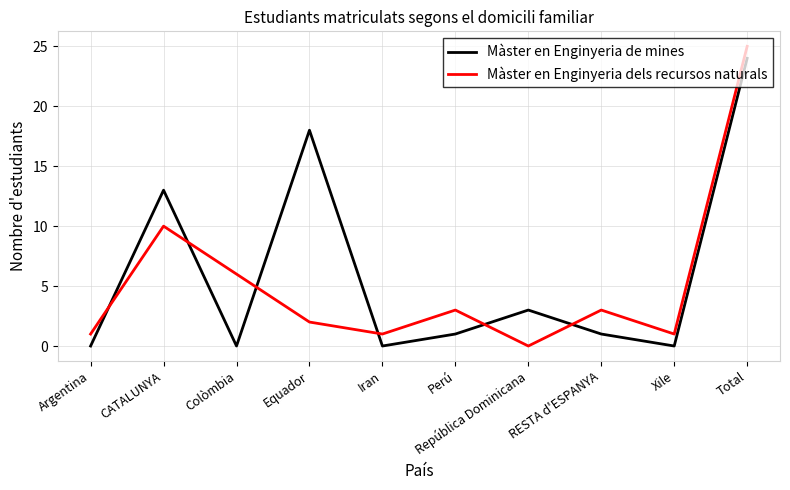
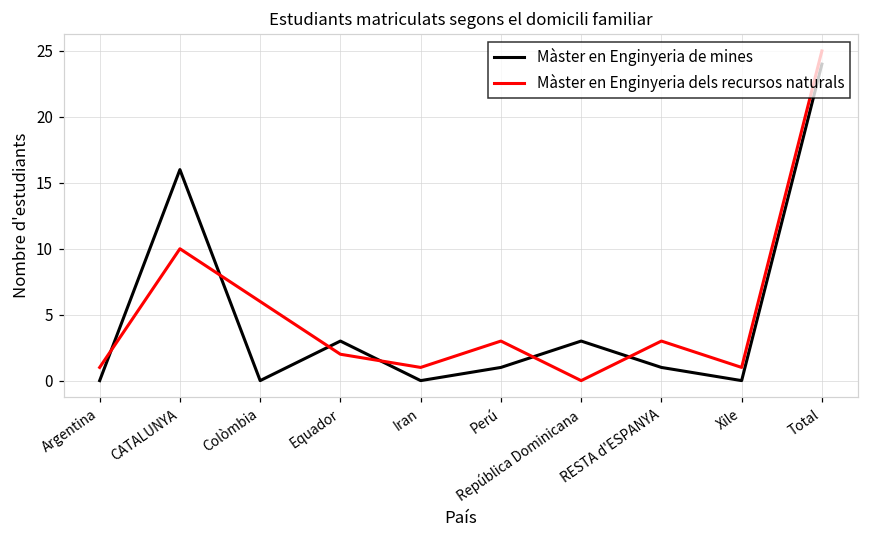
  {
    "Màster en Enginyeria de mines": {
      "Argentina": 0,
-     "CATALUNYA": 13,
+     "CATALUNYA": 16,
      "Colòmbia": 0,
-     "Equador": 18,
+     "Equador": 3,
      "Iran": 0,
      "Perú": 1,
      "República Dominicana": 3,
      "RESTA d'ESPANYA": 1,
      "Xile": 0
    },
    "Màster en Enginyeria dels recursos naturals": {
      "Argentina": 1,
      "CATALUNYA": 10,
      "Colòmbia": 6,
      "Equador": 2,
      "Iran": 1,
      "Perú": 3,
      "República Dominicana": 0,
      "RESTA d'ESPANYA": 3,
      "Xile": 1
    }
  }
